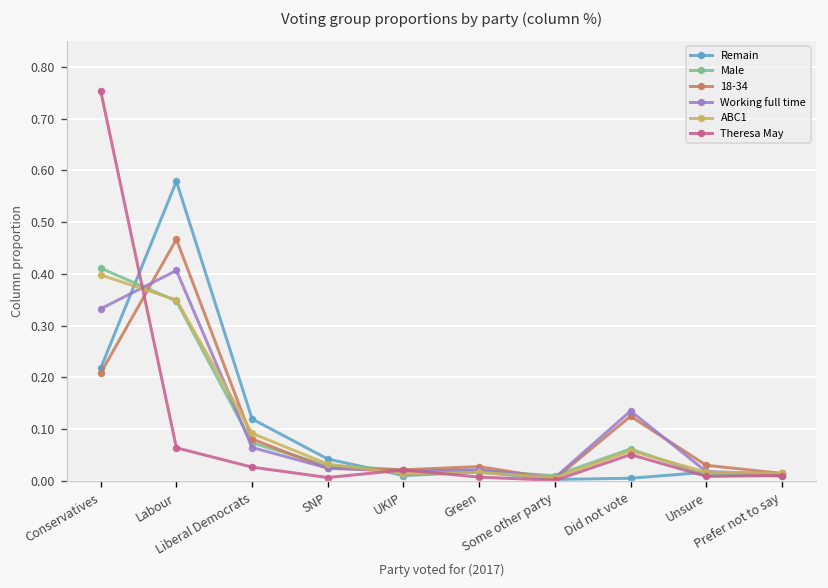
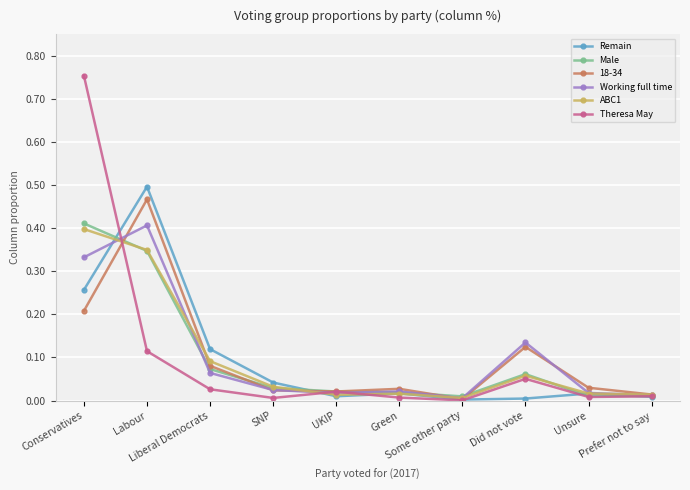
  {
    "Remain": {
-     "Conservatives": 0.22,
-     "Labour": 0.58,
+     "Conservatives": 0.26,
+     "Labour": 0.50,
      "Liberal Democrats": 0.12,
      "SNP": 0.04,
      "Did not vote": 0.00
    },
    "Male": {
      "Conservatives": 0.41,
      "Liberal Democrats": 0.07
    },
    "Working full time": {
      "Conservatives": 0.33,
      "Labour": 0.41,
      "Liberal Democrats": 0.06,
      "Did not vote": 0.13
    },
    "Theresa May": {
      "Conservatives": 0.75,
-     "Labour": 0.06,
+     "Labour": 0.11,
      "Liberal Democrats": 0.03,
      "SNP": 0.01,
      "Green": 0.01,
      "Did not vote": 0.05
    }
  }
